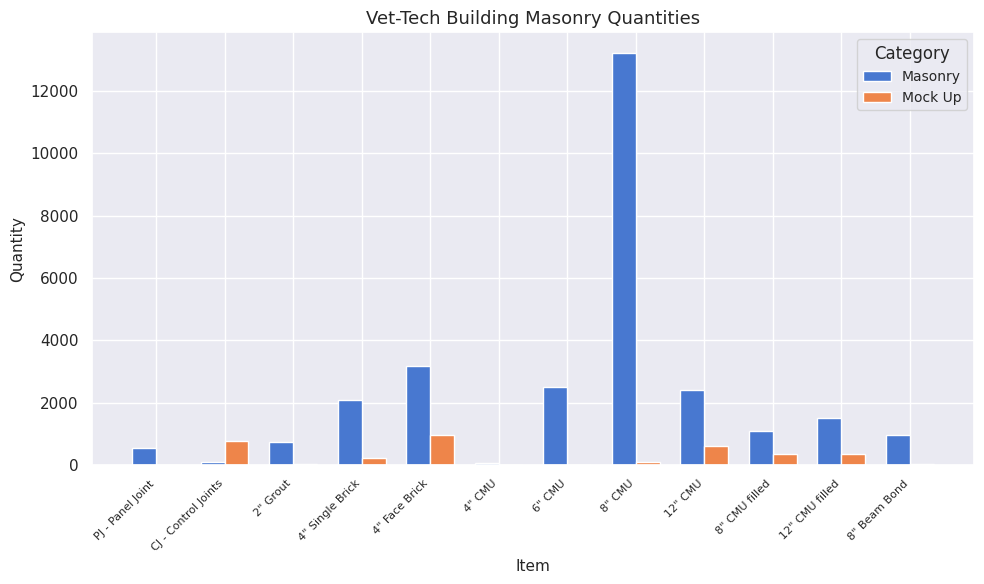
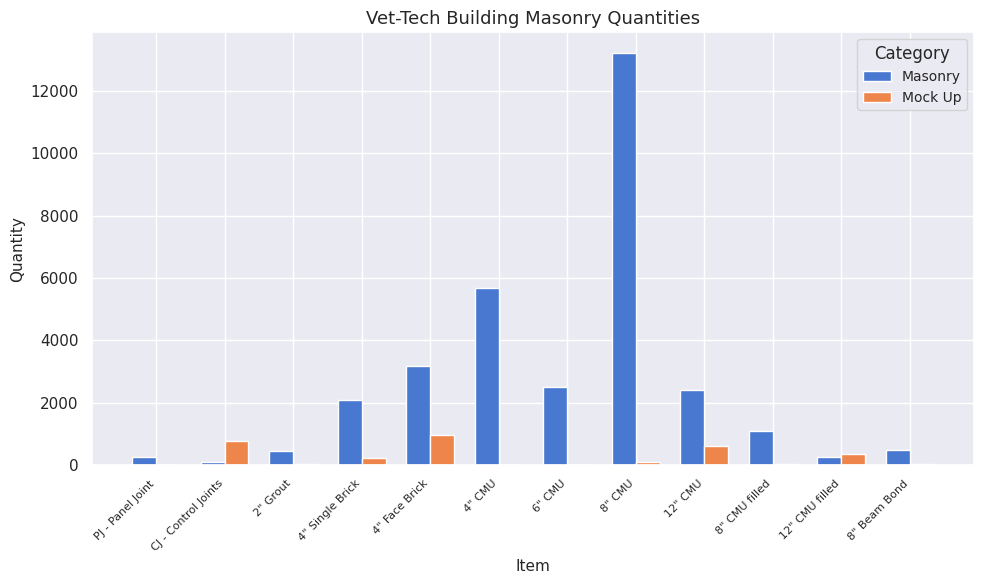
  {
    "Masonry": {
-     "PJ - Panel Joint": 600,
+     "PJ - Panel Joint": 300,
      "CJ - Control Joints": 100,
-     "2\" Grout": 700,
+     "2\" Grout": 500,
      "4\" Single Brick": 2100,
      "4\" Face Brick": 3200,
-     "4\" CMU": 100,
+     "4\" CMU": 5700,
      "6\" CMU": 2500,
      "8\" CMU": 13200,
      "12\" CMU": 2400,
      "8\" CMU filled": 1100,
-     "12\" CMU filled": 1500,
-     "8\" Beam Bond": 1000
+     "12\" CMU filled": 200,
+     "8\" Beam Bond": 500
    },
    "Mock Up": {
      "PJ - Panel Joint": 0,
      "CJ - Control Joints": 800,
      "4\" Single Brick": 200,
      "4\" Face Brick": 1000,
      "4\" CMU": 0,
      "6\" CMU": 0,
      "8\" CMU": 100,
      "12\" CMU": 600,
-     "8\" CMU filled": 300,
+     "8\" CMU filled": 0,
      "12\" CMU filled": 400
    }
  }
